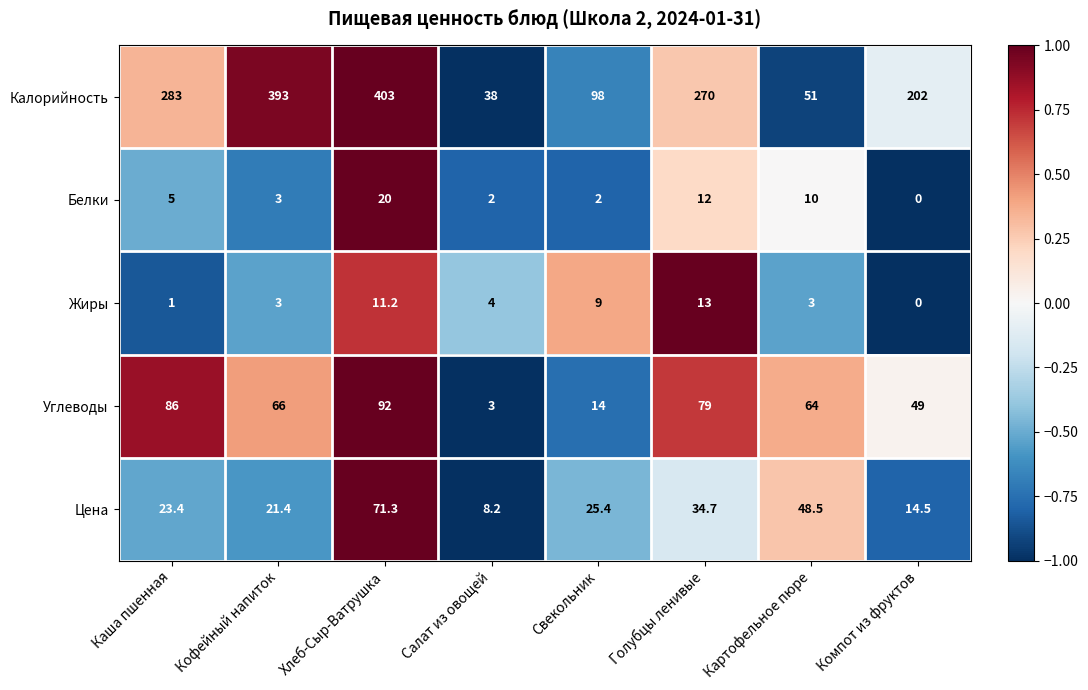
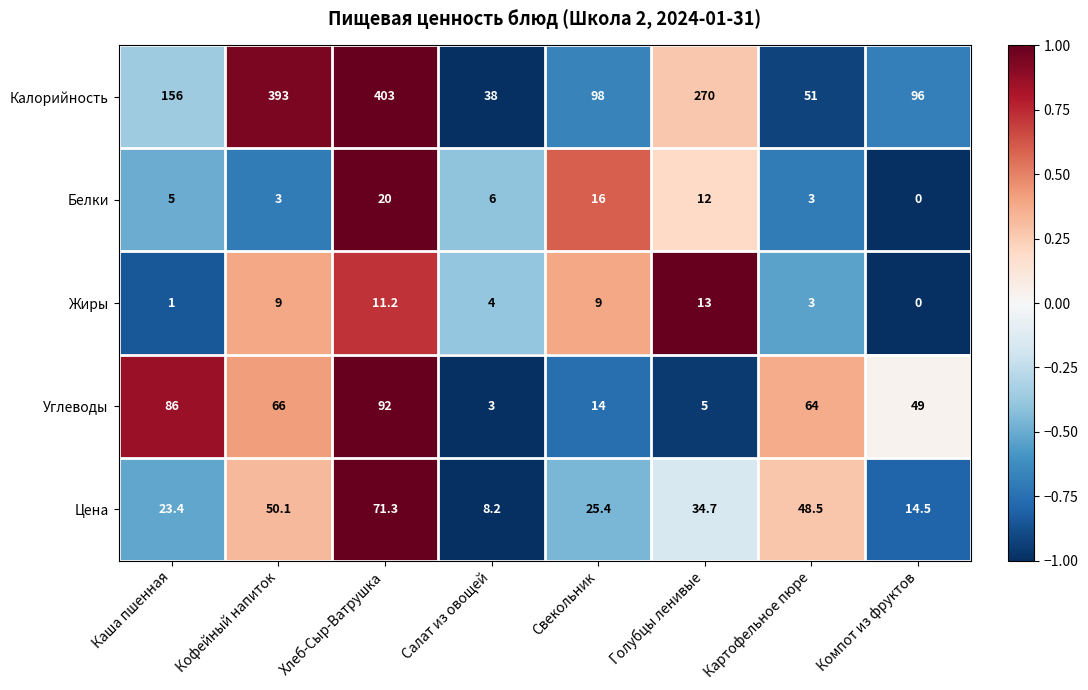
  {
    "Калорийность": {
-     "Каша пшенная": 283,
+     "Каша пшенная": 156,
      "Кофейный напиток": 393,
      "Хлеб-Сыр-Ватрушка": 403,
      "Салат из овощей": 38,
      "Свекольник": 98,
      "Голубцы ленивые": 270,
      "Картофельное пюре": 51,
-     "Компот из фруктов": 202
+     "Компот из фруктов": 96
    },
    "Белки": {
      "Каша пшенная": 5,
      "Кофейный напиток": 3,
      "Хлеб-Сыр-Ватрушка": 20,
-     "Салат из овощей": 2,
-     "Свекольник": 2,
+     "Салат из овощей": 6,
+     "Свекольник": 16,
      "Голубцы ленивые": 12,
-     "Картофельное пюре": 10,
+     "Картофельное пюре": 3,
      "Компот из фруктов": 0
    },
    "Жиры": {
      "Каша пшенная": 1,
-     "Кофейный напиток": 3,
+     "Кофейный напиток": 9,
      "Хлеб-Сыр-Ватрушка": 11.2,
      "Салат из овощей": 4,
      "Свекольник": 9,
      "Голубцы ленивые": 13,
      "Картофельное пюре": 3,
      "Компот из фруктов": 0
    },
    "Углеводы": {
      "Каша пшенная": 86,
      "Кофейный напиток": 66,
      "Хлеб-Сыр-Ватрушка": 92,
      "Салат из овощей": 3,
      "Свекольник": 14,
-     "Голубцы ленивые": 79,
+     "Голубцы ленивые": 5,
      "Картофельное пюре": 64,
      "Компот из фруктов": 49
    },
    "Цена": {
      "Каша пшенная": 23.4,
-     "Кофейный напиток": 21.4,
+     "Кофейный напиток": 50.1,
      "Хлеб-Сыр-Ватрушка": 71.3,
      "Салат из овощей": 8.2,
      "Свекольник": 25.4,
      "Голубцы ленивые": 34.7,
      "Картофельное пюре": 48.5,
      "Компот из фруктов": 14.5
    }
  }
